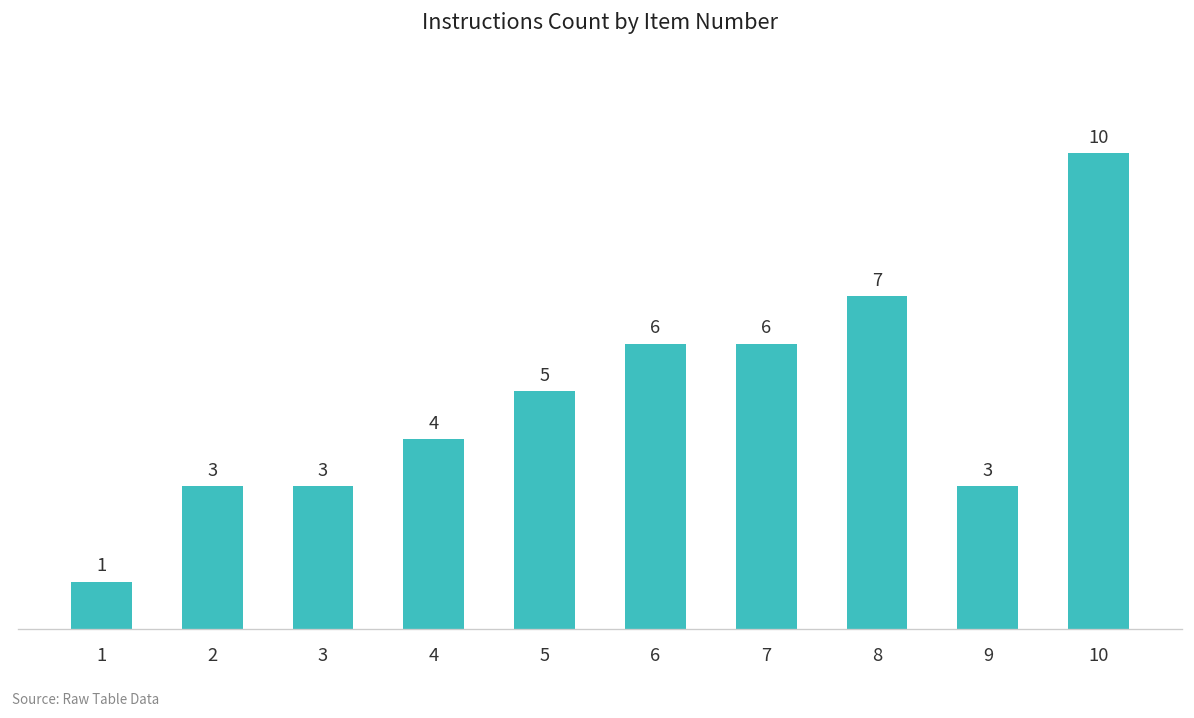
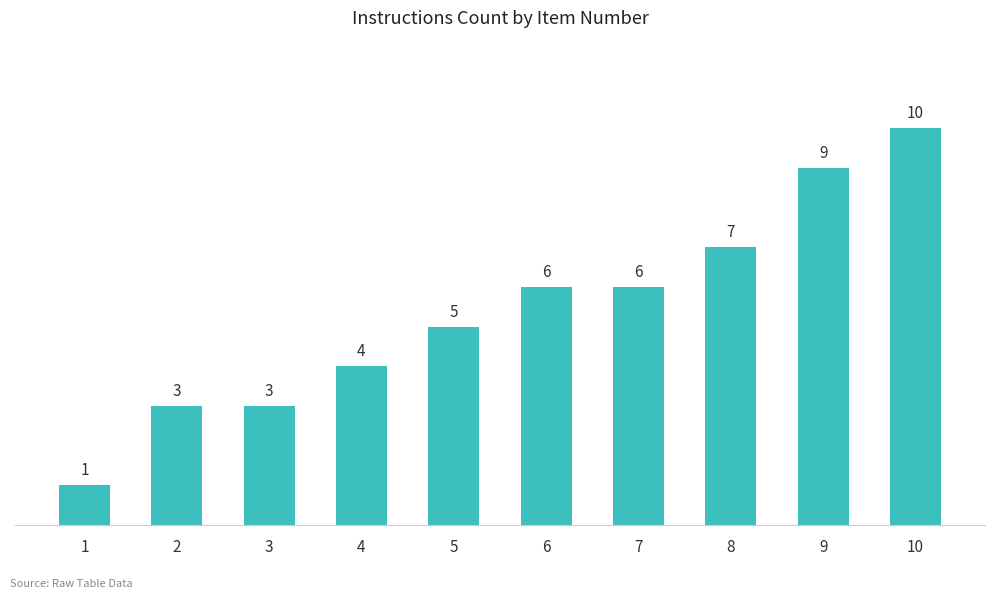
  {
    "1": 1,
    "2": 3,
    "3": 3,
    "4": 4,
    "5": 5,
    "6": 6,
    "7": 6,
    "8": 7,
-   "9": 3,
+   "9": 9,
    "10": 10
  }
